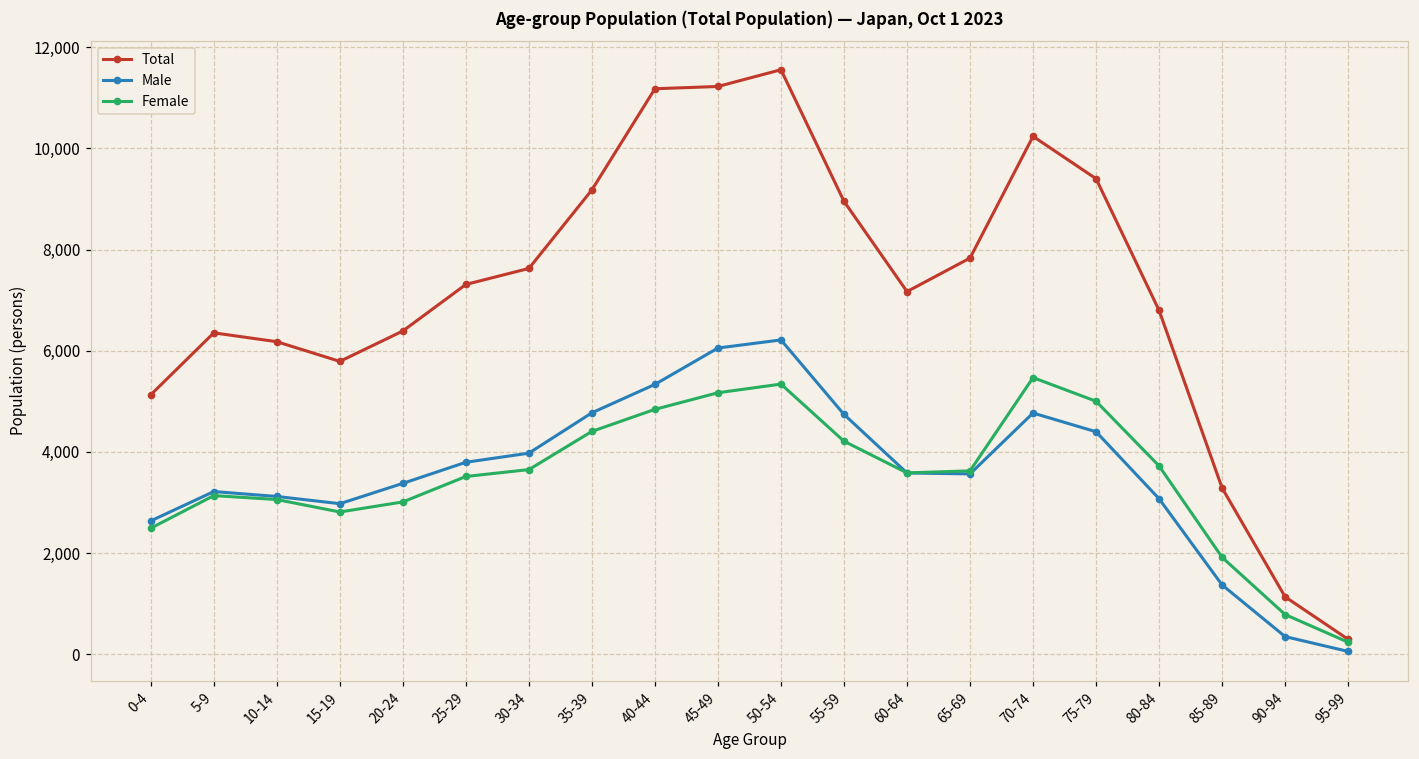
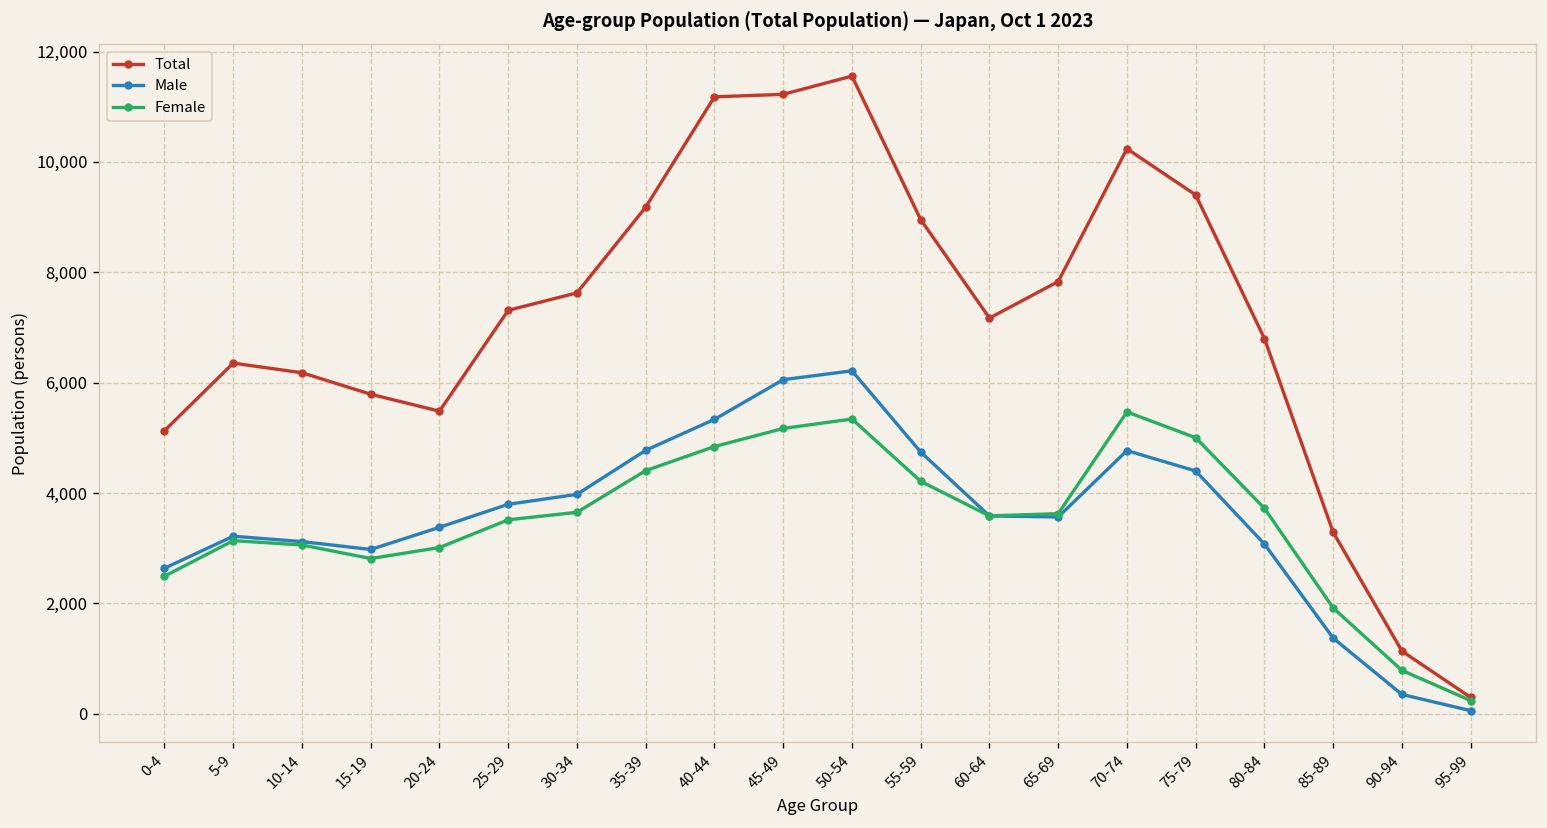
  {
    "Total": {
      "0-4": "5,100",
      "5-9": "6,400",
      "10-14": "6,200",
      "15-19": "5,800",
-     "20-24": "6,400",
+     "20-24": "5,500",
      "25-29": "7,300",
      "30-34": "7,600",
      "35-39": "9,200",
      "40-44": "11,200",
      "45-49": "11,200",
      "50-54": "11,600",
      "55-59": "9,000",
      "60-64": "7,200",
      "65-69": "7,800",
      "70-74": "10,200",
      "75-79": "9,400",
      "80-84": "6,800",
      "85-89": "3,300",
      "90-94": "1,100",
      "95-99": "300"
    },
    "Male": {
      "0-4": "2,600",
      "5-9": "3,200",
      "10-14": "3,100",
      "15-19": "3,000",
      "20-24": "3,400",
      "25-29": "3,800",
      "30-34": "4,000",
      "35-39": "4,800",
      "40-44": "5,300",
      "45-49": "6,100",
      "50-54": "6,200",
      "55-59": "4,700",
      "65-69": "3,600",
      "70-74": "4,800",
      "75-79": "4,400",
      "80-84": "3,100",
      "85-89": "1,400",
      "90-94": "400",
      "95-99": "100"
    },
    "Female": {
      "0-4": "2,500",
      "5-9": "3,100",
      "10-14": "3,100",
      "15-19": "2,800",
      "20-24": "3,000",
      "25-29": "3,500",
      "30-34": "3,700",
      "35-39": "4,400",
      "40-44": "4,800",
      "45-49": "5,200",
      "50-54": "5,300",
      "55-59": "4,200",
      "65-69": "3,600",
      "70-74": "5,500",
      "75-79": "5,000",
      "80-84": "3,700",
      "85-89": "1,900",
      "90-94": "800",
      "95-99": "200"
    }
  }
